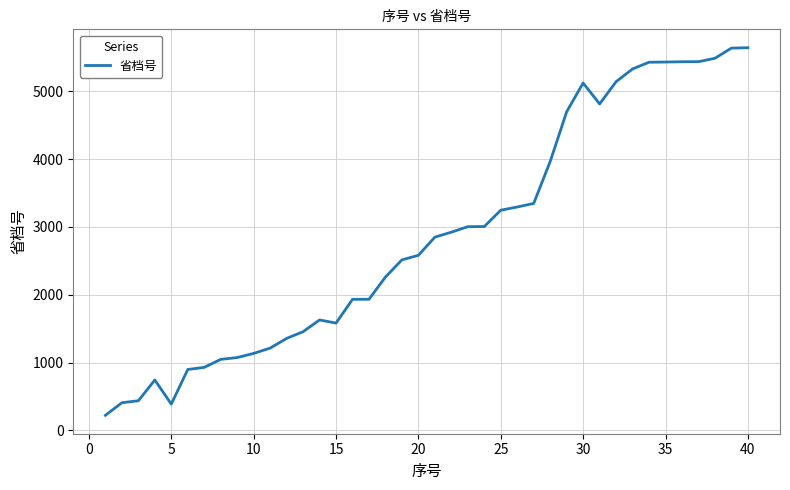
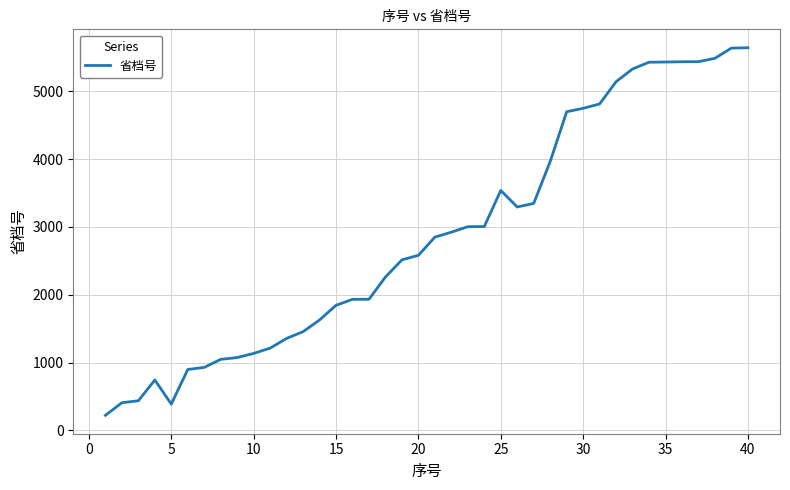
  {
    "5": 400,
    "10": 1100,
-   "15": 1600,
+   "15": 1800,
    "20": 2600,
-   "25": 3200,
-   "30": 5100,
+   "25": 3500,
+   "30": 4700,
    "35": 5400,
    "40": 5600
  }
